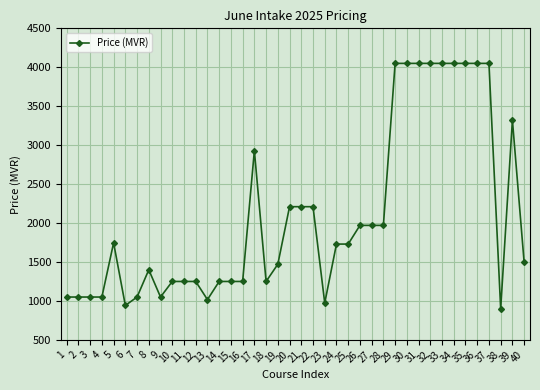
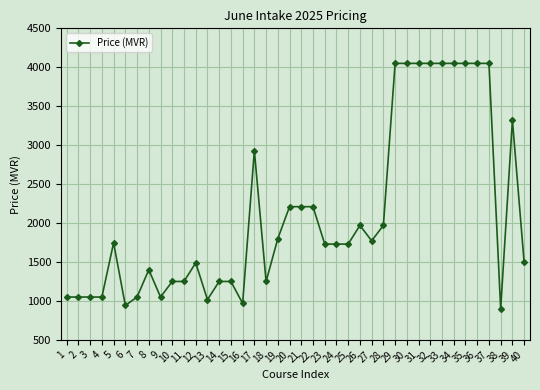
  {
    "1": 1100,
    "2": 1100,
    "3": 1100,
    "4": 1100,
    "5": 1700,
    "6": 900,
    "7": 1100,
    "8": 1400,
    "9": 1100,
    "10": 1300,
    "11": 1300,
-   "12": 1300,
+   "12": 1500,
    "13": 1000,
    "14": 1300,
    "15": 1300,
-   "16": 1300,
+   "16": 1000,
    "17": 2900,
    "18": 1300,
-   "19": 1500,
+   "19": 1800,
    "20": 2200,
    "21": 2200,
    "22": 2200,
-   "23": 1000,
+   "23": 1700,
    "24": 1700,
    "25": 1700,
    "26": 2000,
-   "27": 2000,
+   "27": 1800,
    "28": 2000,
    "29": 4100,
    "30": 4100,
    "31": 4100,
    "32": 4100,
    "33": 4100,
    "34": 4100,
    "35": 4100,
    "36": 4100,
    "37": 4100,
    "38": 900,
    "39": 3300,
    "40": 1500
  }
